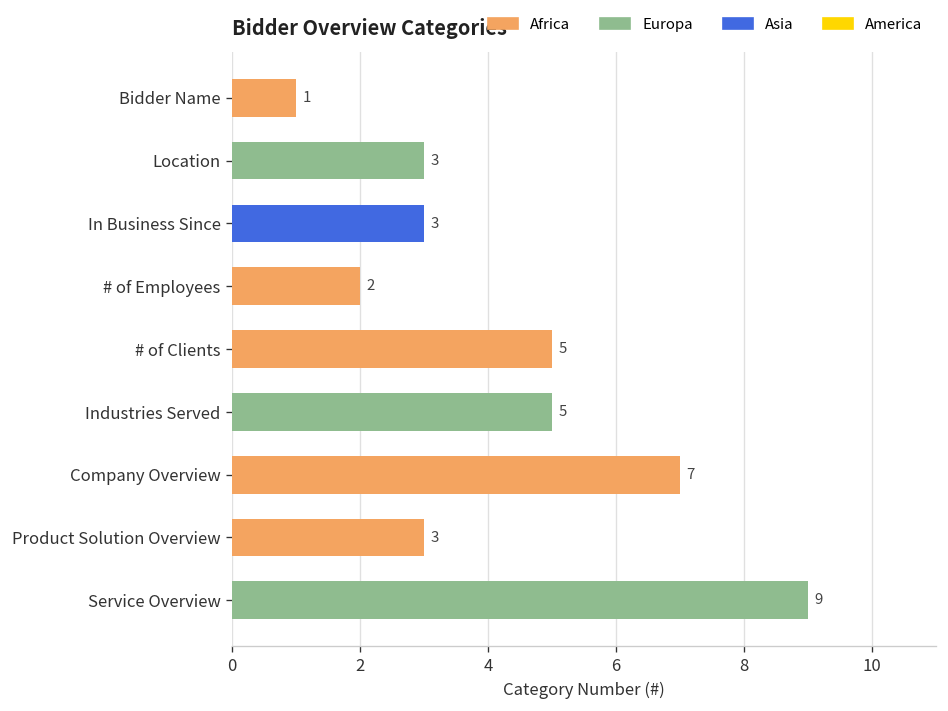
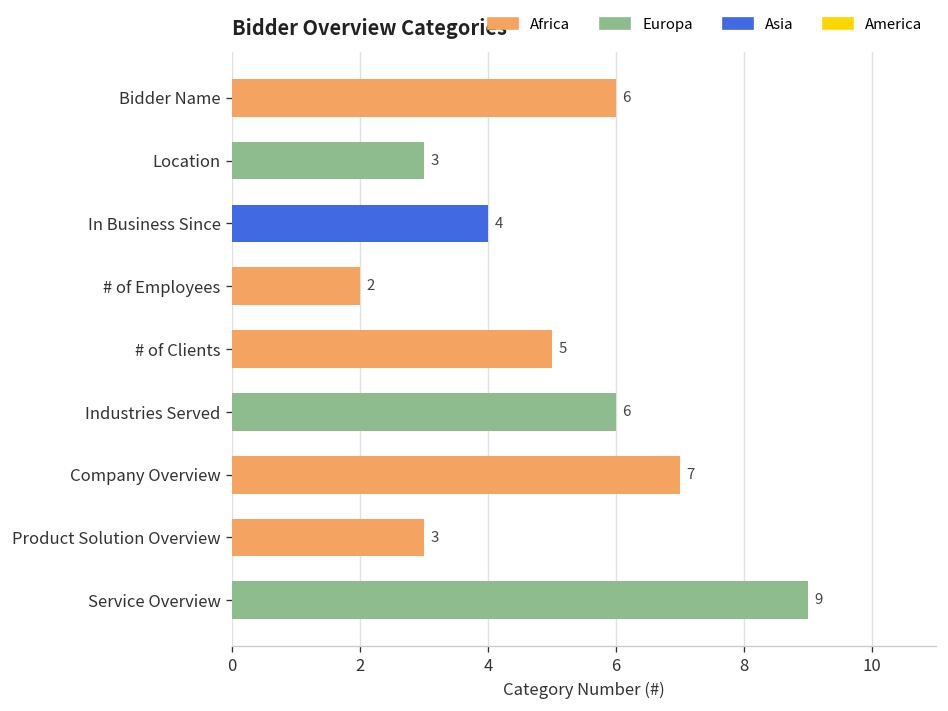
  {
-   "Bidder Name": 1,
+   "Bidder Name": 6,
    "Location": 3,
-   "In Business Since": 3,
+   "In Business Since": 4,
    "# of Employees": 2,
    "# of Clients": 5,
-   "Industries Served": 5,
+   "Industries Served": 6,
    "Company Overview": 7,
    "Product Solution Overview": 3,
    "Service Overview": 9
  }
